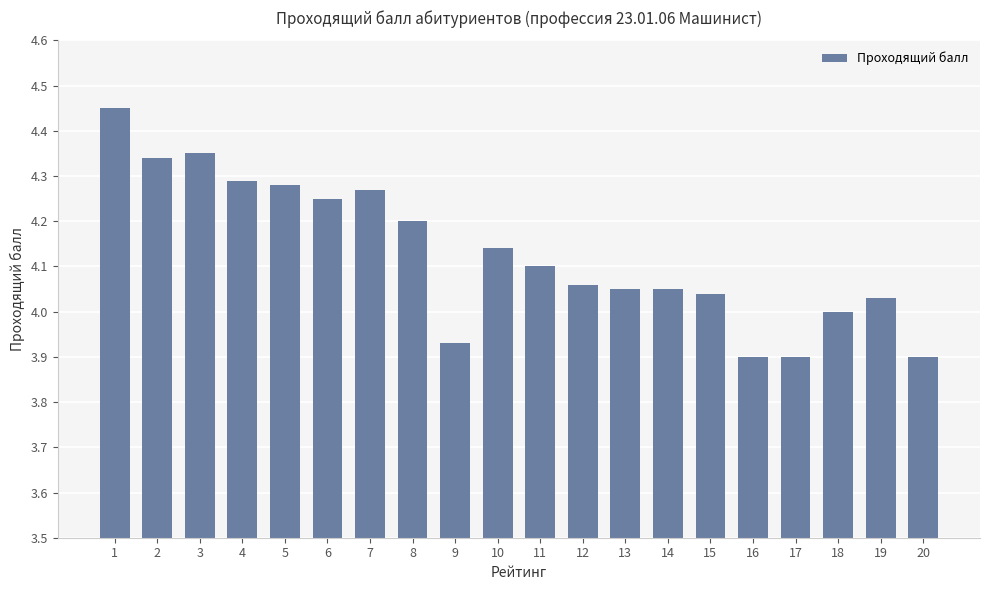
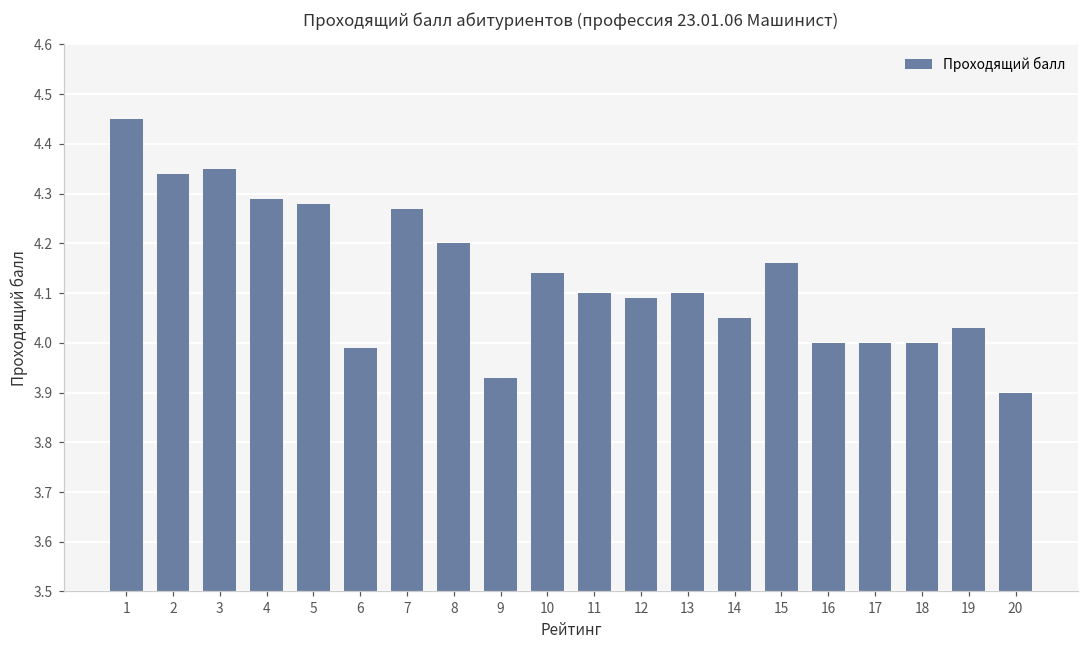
  {
    "1": 4.45,
    "2": 4.34,
    "3": 4.35,
    "4": 4.29,
    "5": 4.28,
-   "6": 4.25,
+   "6": 3.99,
    "7": 4.27,
    "8": 4.20,
    "9": 3.93,
    "10": 4.14,
    "11": 4.10,
-   "12": 4.06,
-   "13": 4.05,
+   "12": 4.09,
+   "13": 4.10,
    "14": 4.05,
-   "15": 4.04,
-   "16": 3.9,
-   "17": 3.9,
+   "15": 4.16,
+   "16": 4.0,
+   "17": 4.0,
    "18": 4.00,
    "19": 4.03,
    "20": 3.90
  }
